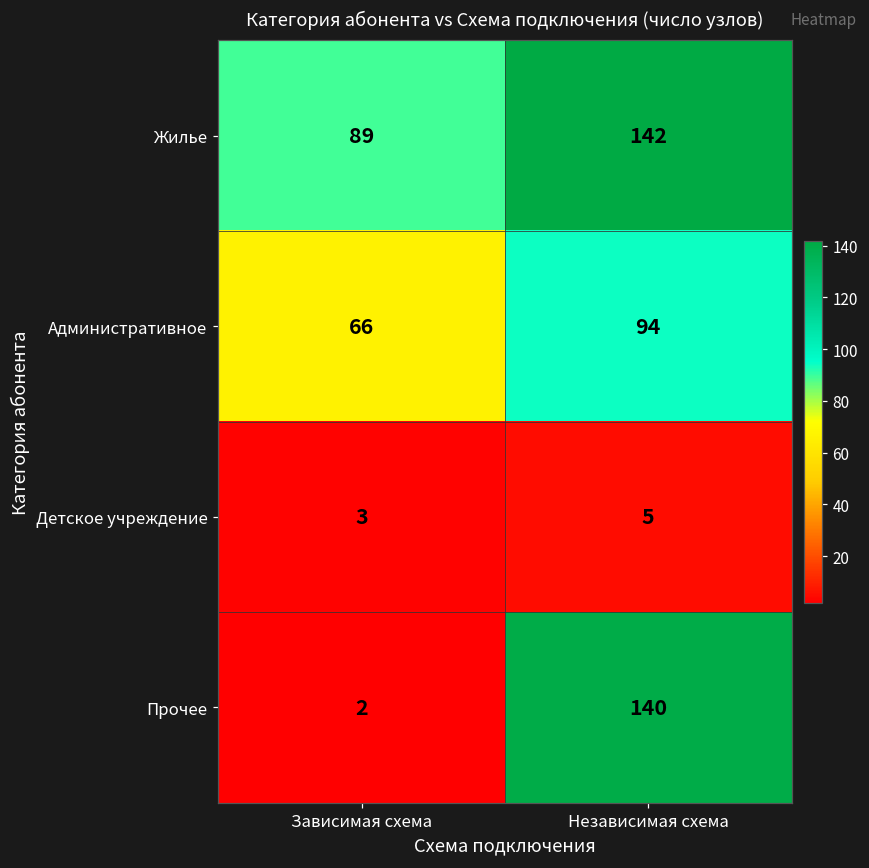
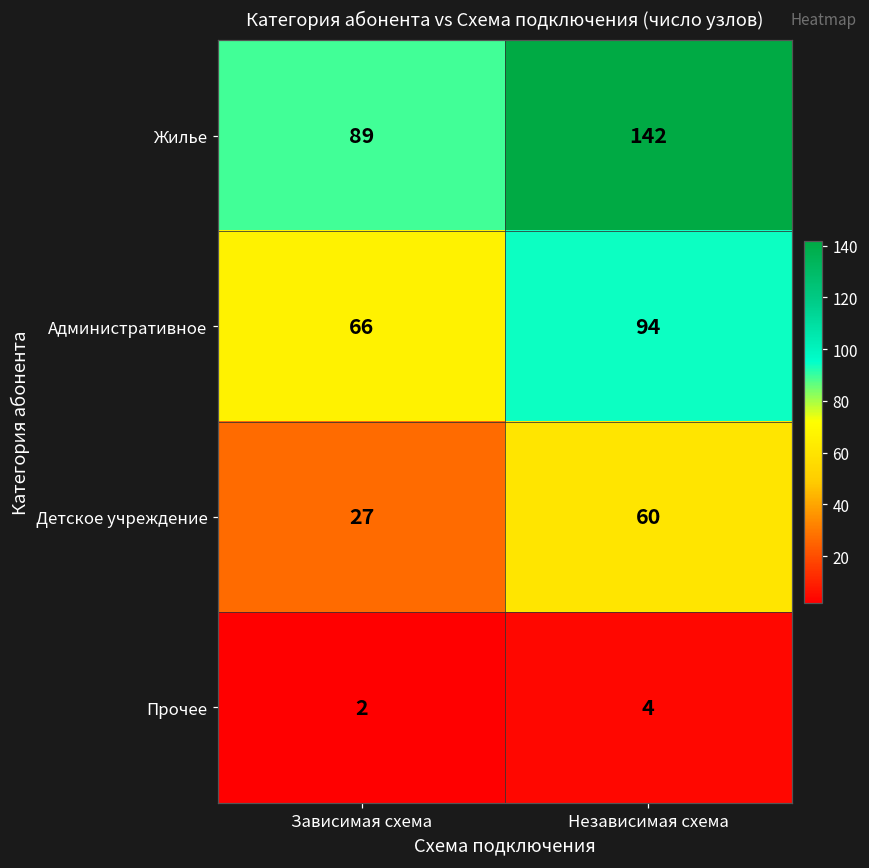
  {
    "Жилье": {
      "Зависимая схема": 89,
      "Независимая схема": 142
    },
    "Административное": {
      "Зависимая схема": 66,
      "Независимая схема": 94
    },
    "Детское учреждение": {
-     "Зависимая схема": 3,
-     "Независимая схема": 5
+     "Зависимая схема": 27,
+     "Независимая схема": 60
    },
    "Прочее": {
      "Зависимая схема": 2,
-     "Независимая схема": 140
+     "Независимая схема": 4
    }
  }
